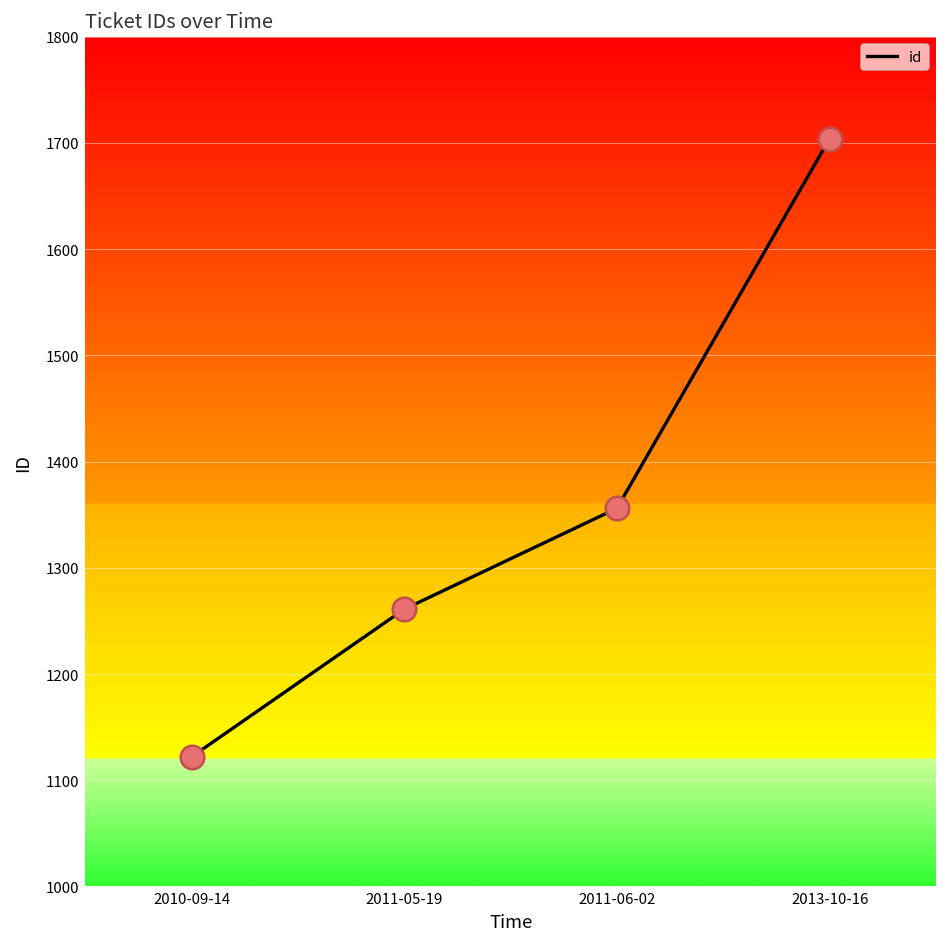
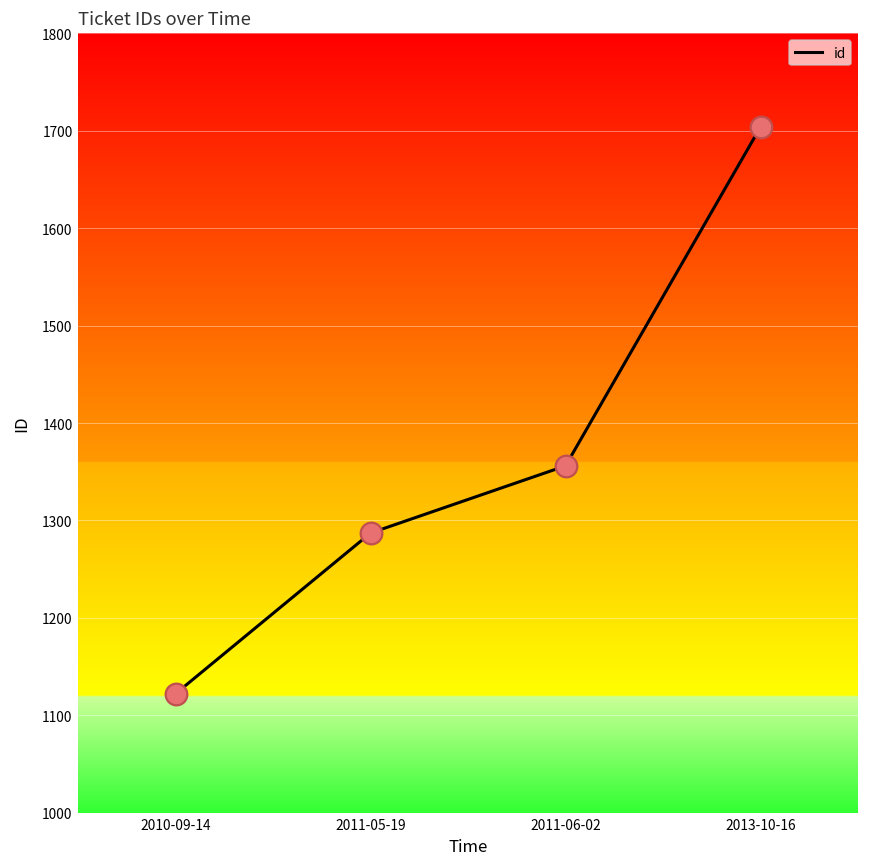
  {
    "2010-09-14": 1120,
-   "2011-05-19": 1260,
+   "2011-05-19": 1290,
    "2011-06-02": 1360,
    "2013-10-16": 1700
  }
